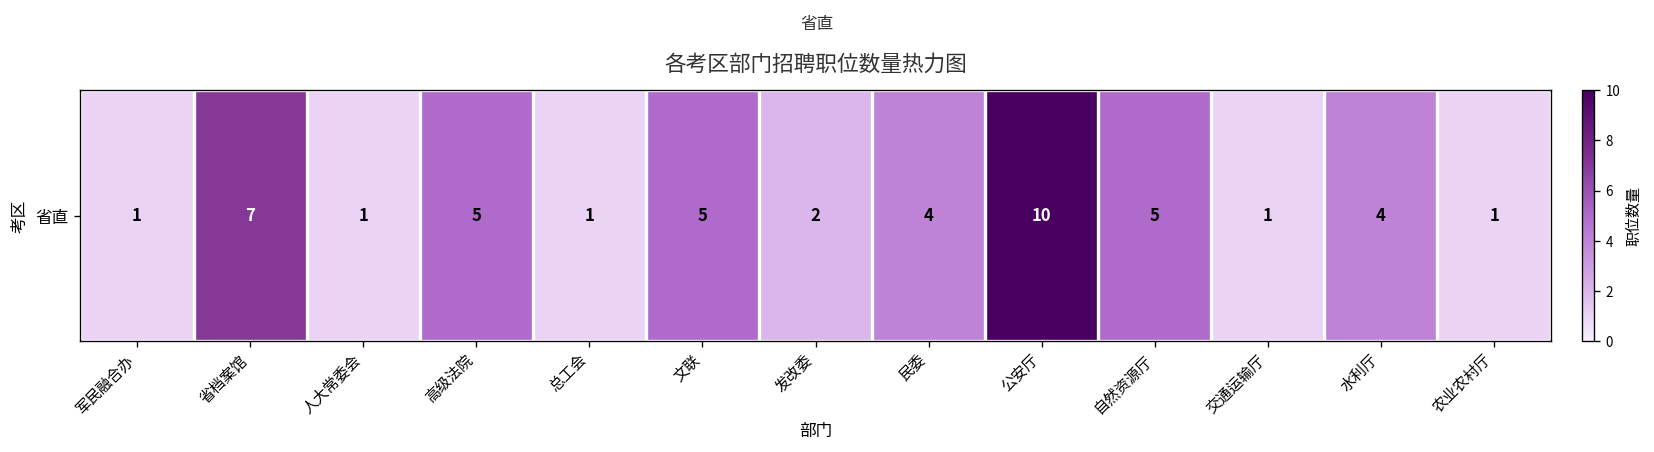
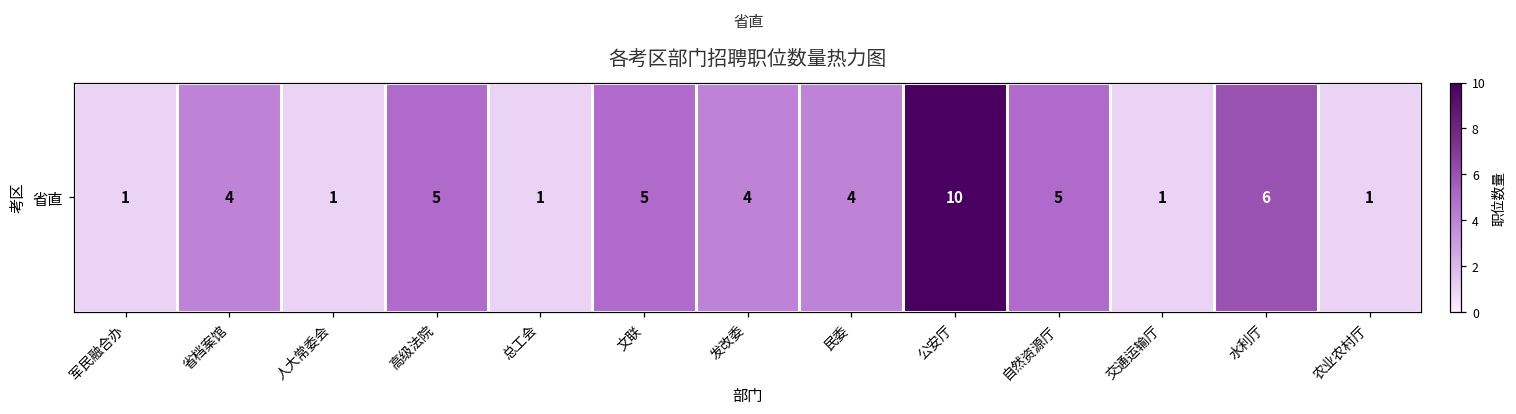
  {
    "省直": {
      "军民融合办": 1,
-     "省档案馆": 7,
+     "省档案馆": 4,
      "人大常委会": 1,
      "高级法院": 5,
      "总工会": 1,
      "文联": 5,
-     "发改委": 2,
+     "发改委": 4,
      "民委": 4,
      "公安厅": 10,
      "自然资源厅": 5,
      "交通运输厅": 1,
-     "水利厅": 4,
+     "水利厅": 6,
      "农业农村厅": 1
    }
  }
